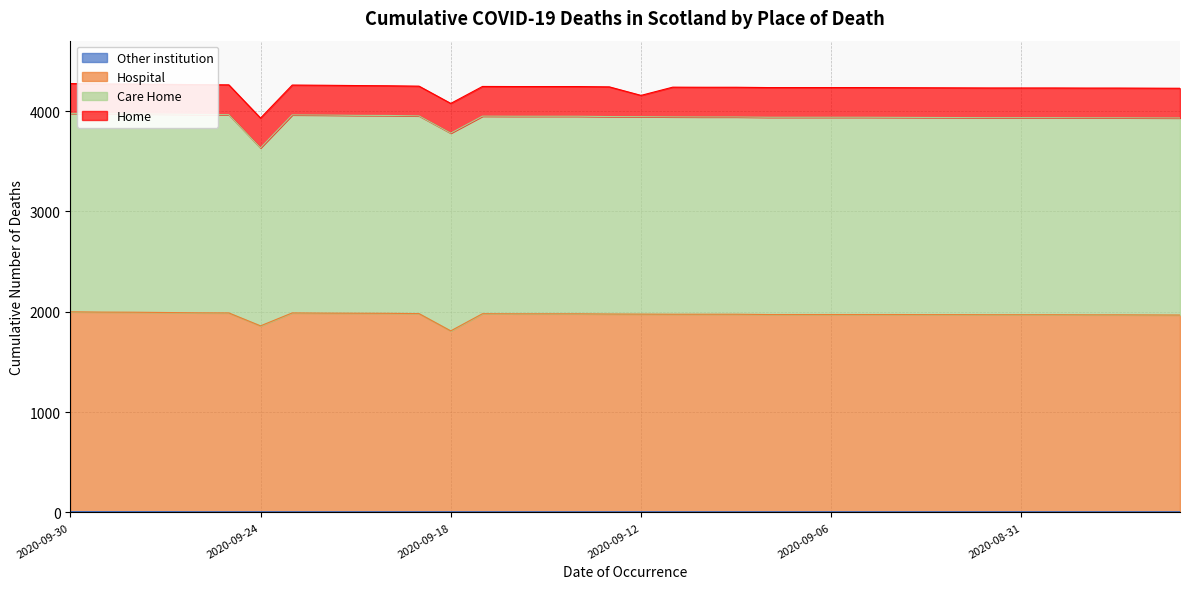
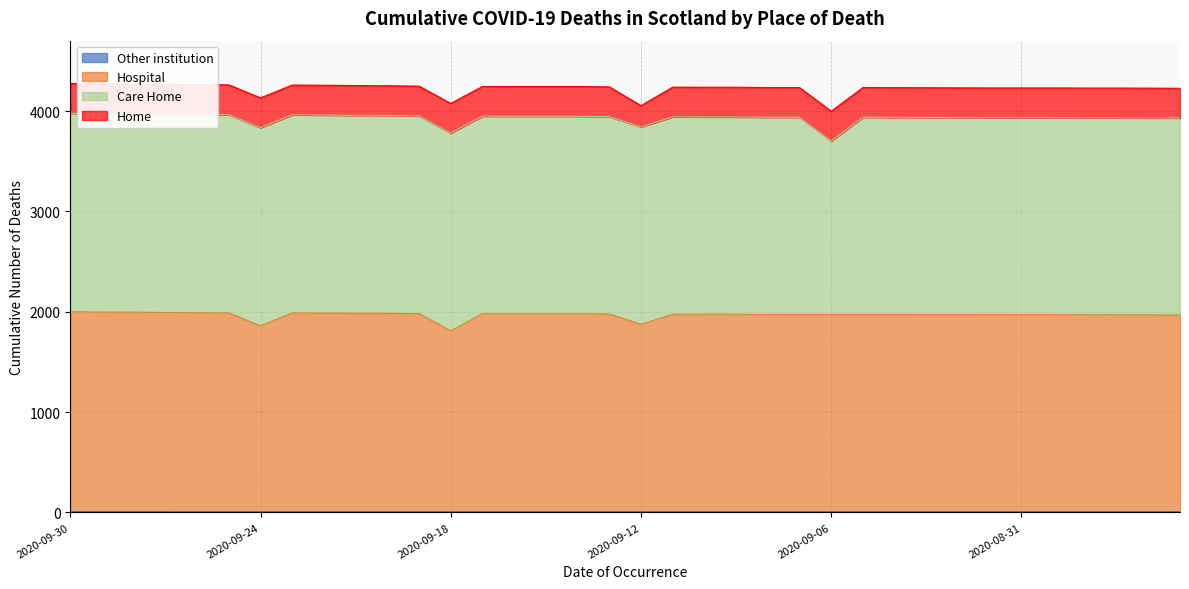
  {
    "Other institution": {
      "2020-09-30": 10,
      "2020-09-24": 10,
      "2020-09-18": 10,
      "2020-09-12": 10,
      "2020-09-06": 10,
      "2020-08-31": 10
    },
    "Hospital": {
      "2020-09-30": 1990,
      "2020-09-24": 1850,
      "2020-09-18": 1800,
-     "2020-09-12": 1970,
+     "2020-09-12": 1870,
      "2020-09-06": 1970,
      "2020-08-31": 1960
    },
    "Care Home": {
      "2020-09-30": 1980,
-     "2020-09-24": 1770,
+     "2020-09-24": 1980,
      "2020-09-18": 1970,
      "2020-09-12": 1970,
-     "2020-09-06": 1970,
+     "2020-09-06": 1730,
      "2020-08-31": 1960
    },
    "Home": {
      "2020-09-30": 300,
      "2020-09-24": 300,
      "2020-09-18": 300,
      "2020-09-12": 210,
      "2020-09-06": 300,
      "2020-08-31": 300
    }
  }
